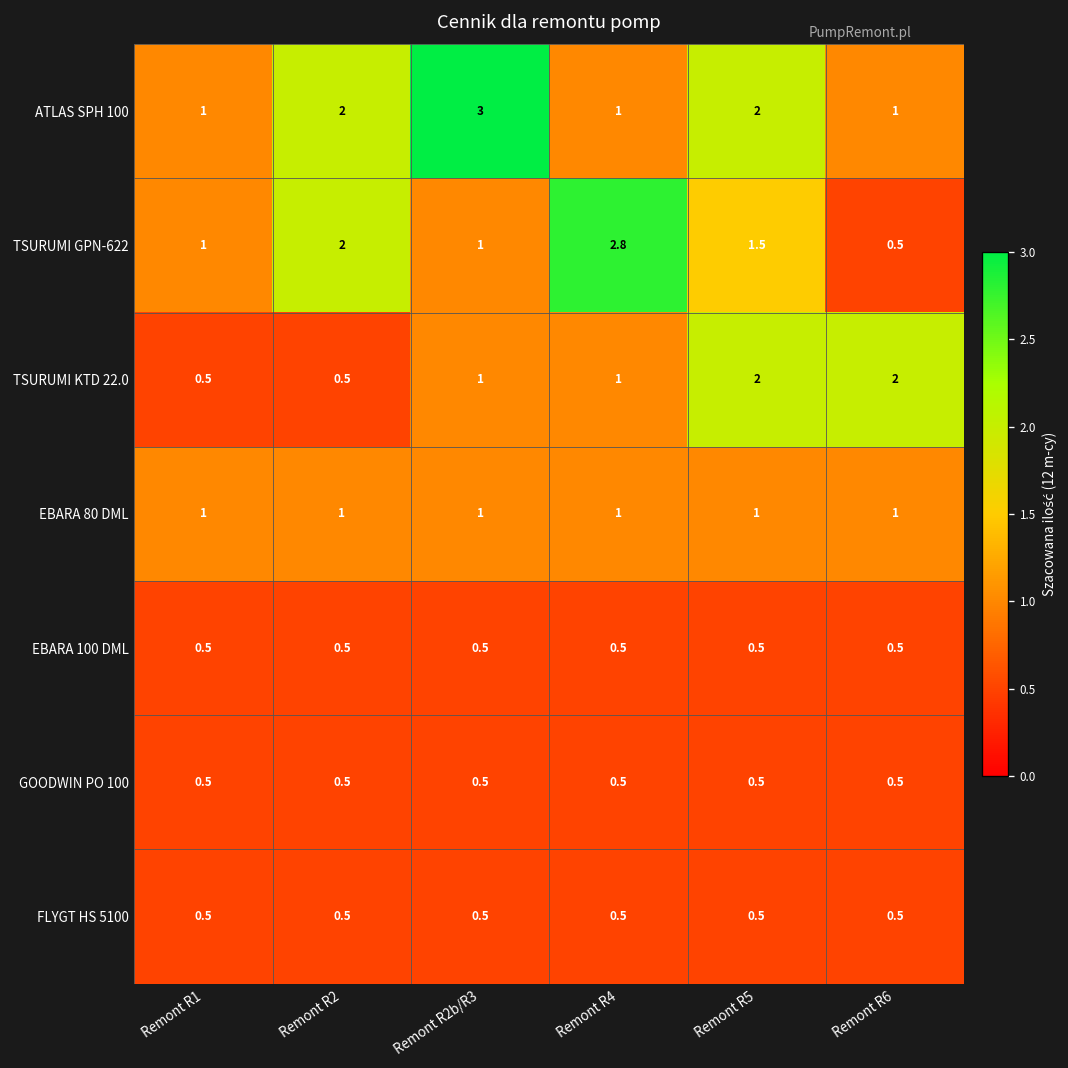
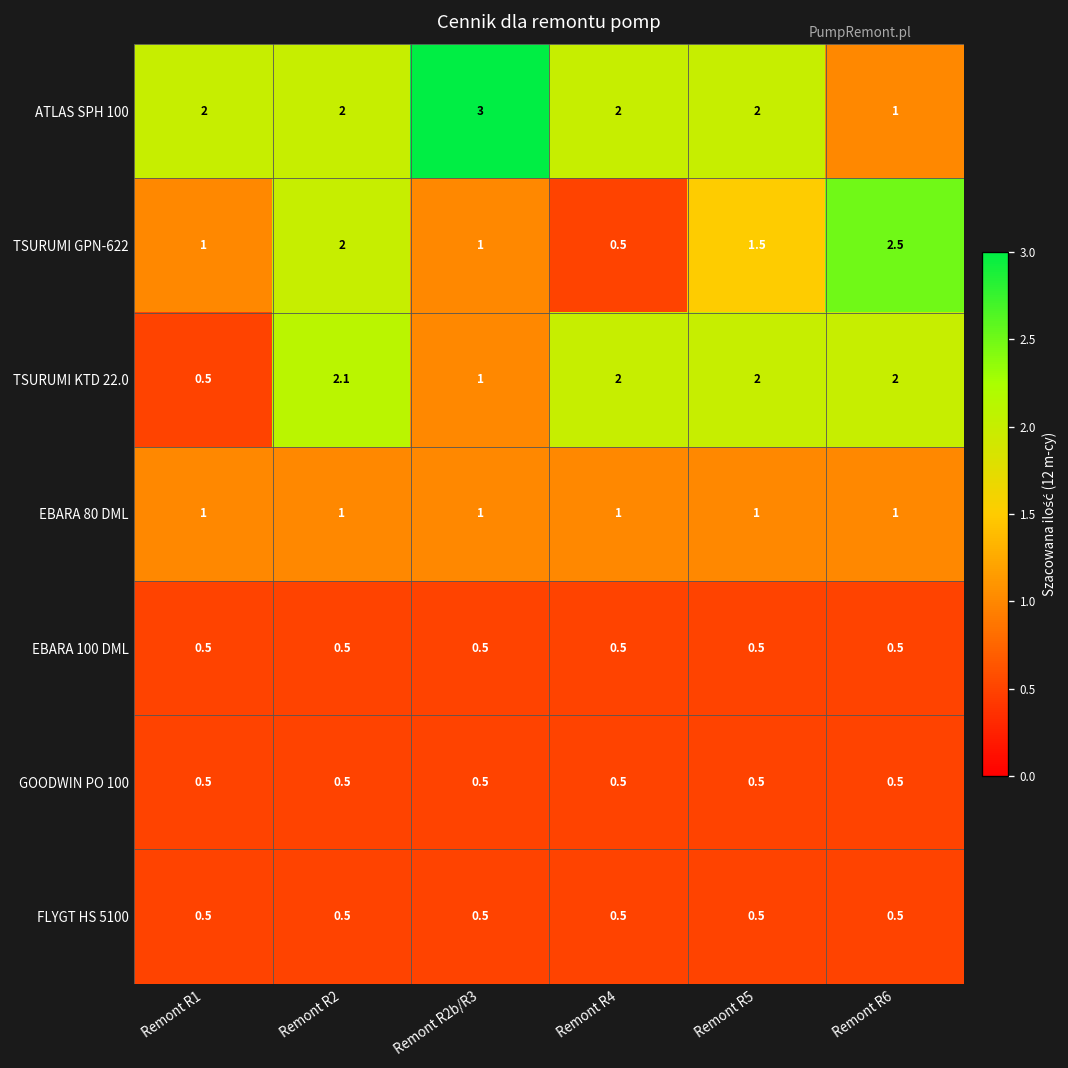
  {
    "ATLAS SPH 100": {
-     "Remont R1": 1,
+     "Remont R1": 2,
      "Remont R2": 2,
      "Remont R2b/R3": 3,
-     "Remont R4": 1,
+     "Remont R4": 2,
      "Remont R5": 2,
      "Remont R6": 1
    },
    "TSURUMI GPN-622": {
      "Remont R1": 1,
      "Remont R2": 2,
      "Remont R2b/R3": 1,
-     "Remont R4": 2.8,
+     "Remont R4": 0.5,
      "Remont R5": 1.5,
-     "Remont R6": 0.5
+     "Remont R6": 2.5
    },
    "TSURUMI KTD 22.0": {
      "Remont R1": 0.5,
-     "Remont R2": 0.5,
+     "Remont R2": 2.1,
      "Remont R2b/R3": 1,
-     "Remont R4": 1,
+     "Remont R4": 2,
      "Remont R5": 2,
      "Remont R6": 2
    },
    "EBARA 80 DML": {
      "Remont R1": 1,
      "Remont R2": 1,
      "Remont R2b/R3": 1,
      "Remont R4": 1,
      "Remont R5": 1,
      "Remont R6": 1
    },
    "EBARA 100 DML": {
      "Remont R1": 0.5,
      "Remont R2": 0.5,
      "Remont R2b/R3": 0.5,
      "Remont R4": 0.5,
      "Remont R5": 0.5,
      "Remont R6": 0.5
    },
    "GOODWIN PO 100": {
      "Remont R1": 0.5,
      "Remont R2": 0.5,
      "Remont R2b/R3": 0.5,
      "Remont R4": 0.5,
      "Remont R5": 0.5,
      "Remont R6": 0.5
    },
    "FLYGT HS 5100": {
      "Remont R1": 0.5,
      "Remont R2": 0.5,
      "Remont R2b/R3": 0.5,
      "Remont R4": 0.5,
      "Remont R5": 0.5,
      "Remont R6": 0.5
    }
  }
